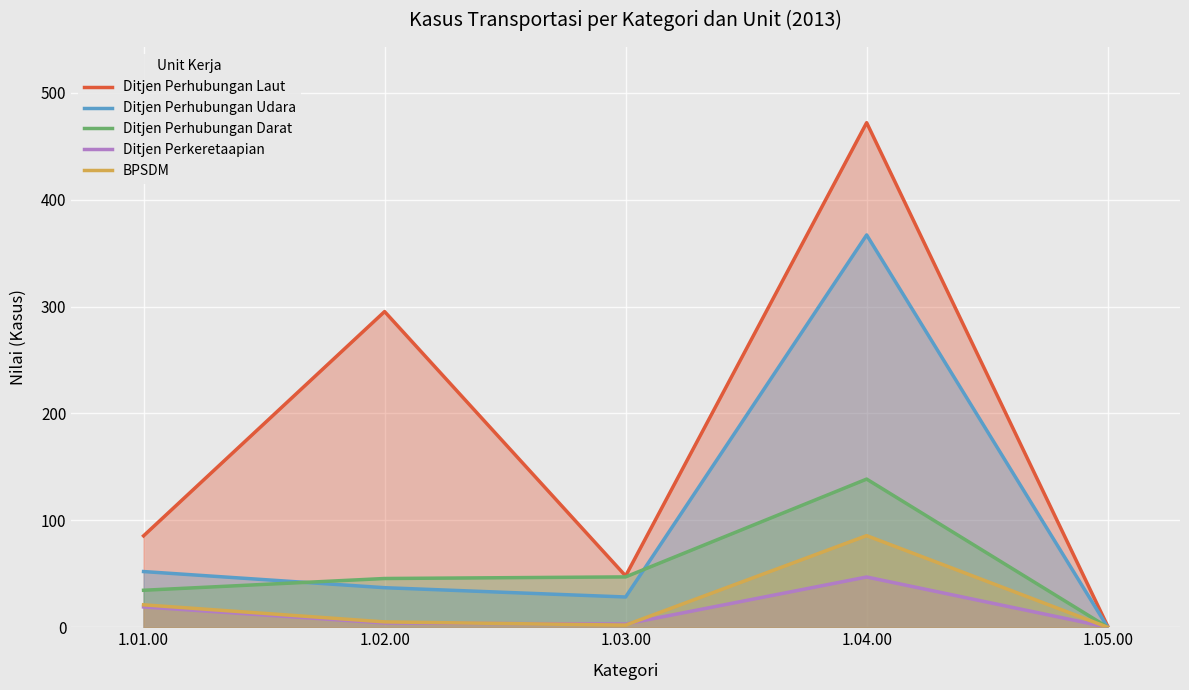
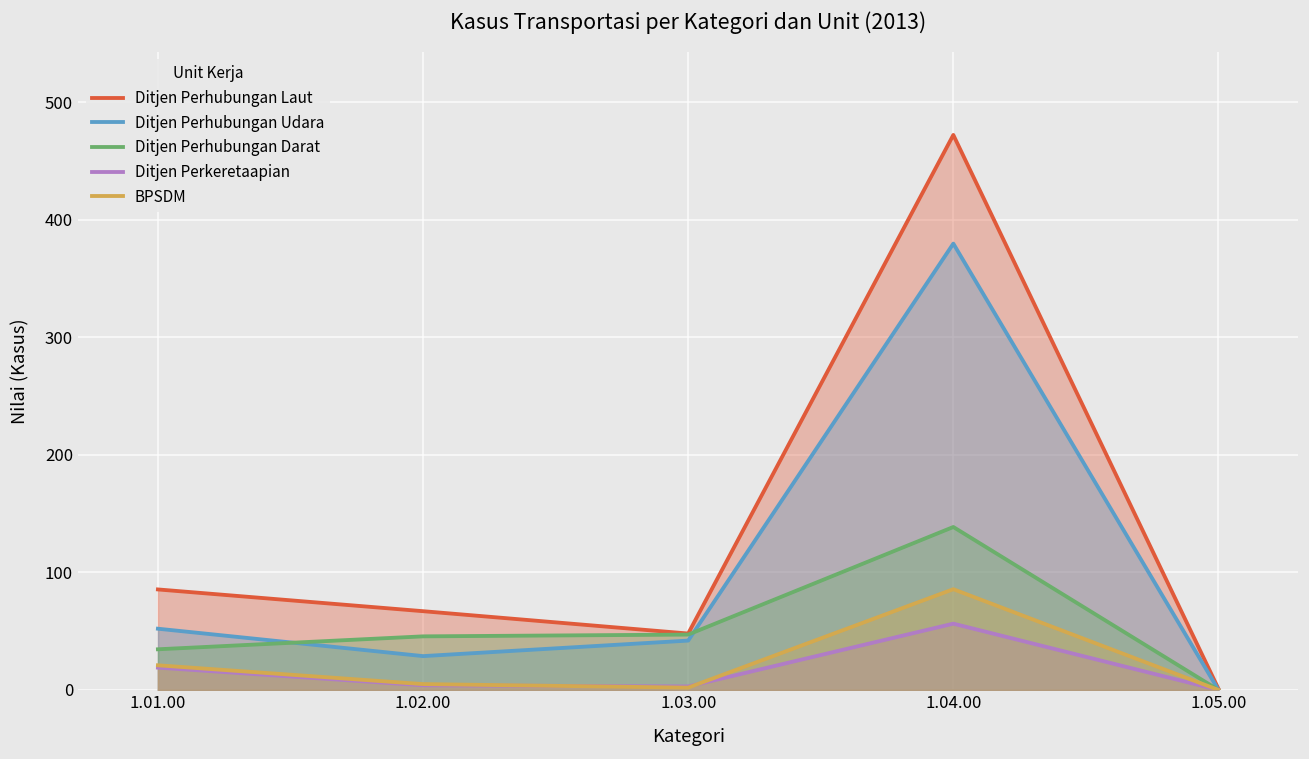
  {
    "Ditjen Perhubungan Laut": {
      "1.01.00": 86,
-     "1.02.00": 295,
+     "1.02.00": 67,
      "1.04.00": 472
    },
    "Ditjen Perhubungan Udara": {
      "1.01.00": 52,
-     "1.02.00": 37,
-     "1.03.00": 28,
-     "1.04.00": 367
+     "1.02.00": 29,
+     "1.03.00": 42,
+     "1.04.00": 380
    },
    "Ditjen Perhubungan Darat": {
      "1.01.00": 35,
      "1.02.00": 46,
      "1.04.00": 139
    },
    "Ditjen Perkeretaapian": {
-     "1.04.00": 47
+     "1.04.00": 56
    },
    "BPSDM": {
      "1.04.00": 86
    }
  }
